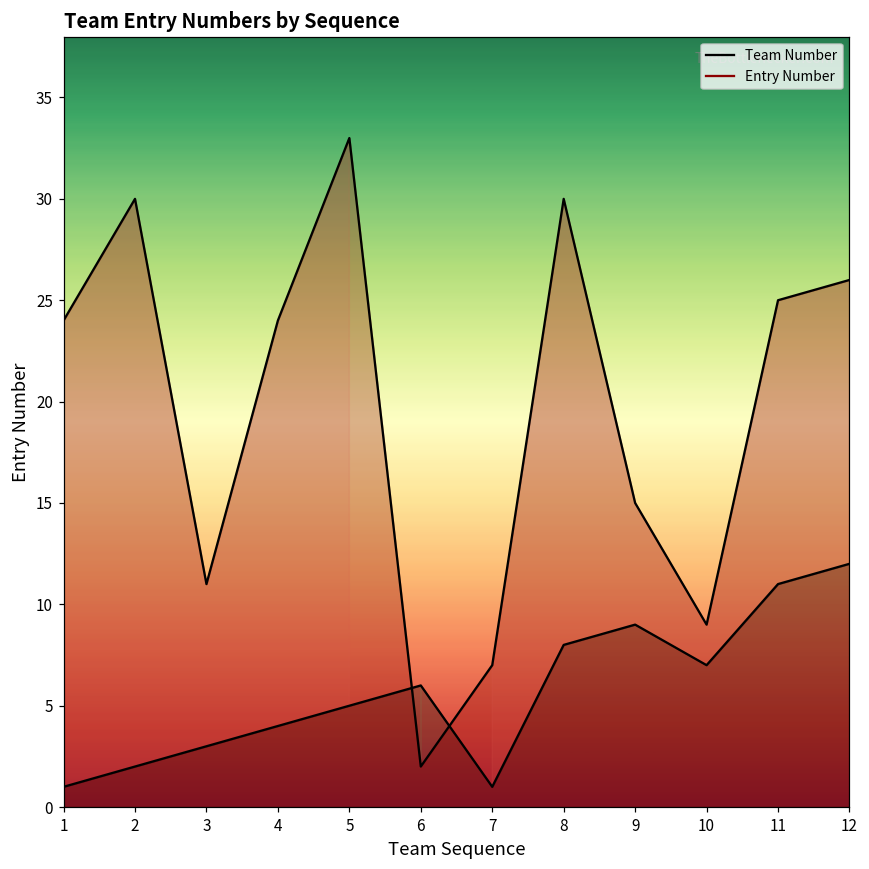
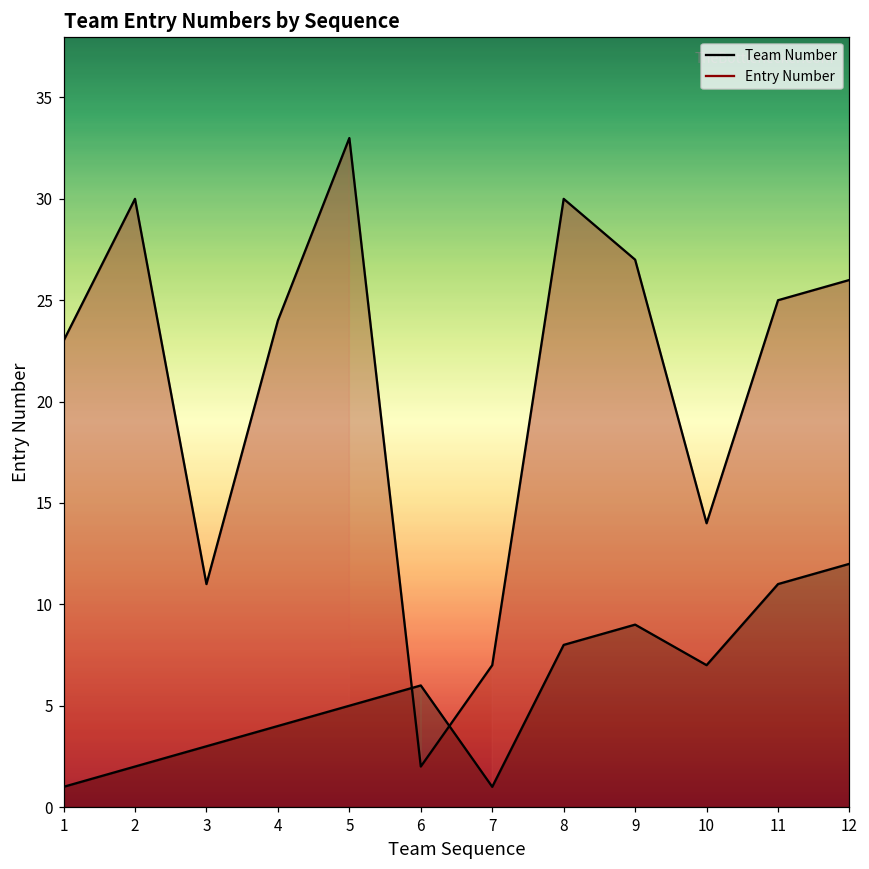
  {
    "Team Number": {
      "1": 1,
      "2": 2,
      "3": 3,
      "4": 4,
      "5": 5,
      "6": 6,
      "7": 1,
      "8": 8,
      "9": 9,
      "10": 7,
      "11": 11,
      "12": 12
    },
    "Entry Number": {
-     "1": 24,
+     "1": 23,
      "2": 30,
      "3": 11,
      "4": 24,
      "5": 33,
      "6": 2,
      "7": 7,
      "8": 30,
-     "9": 15,
-     "10": 9,
+     "9": 27,
+     "10": 14,
      "11": 25,
      "12": 26
    }
  }
